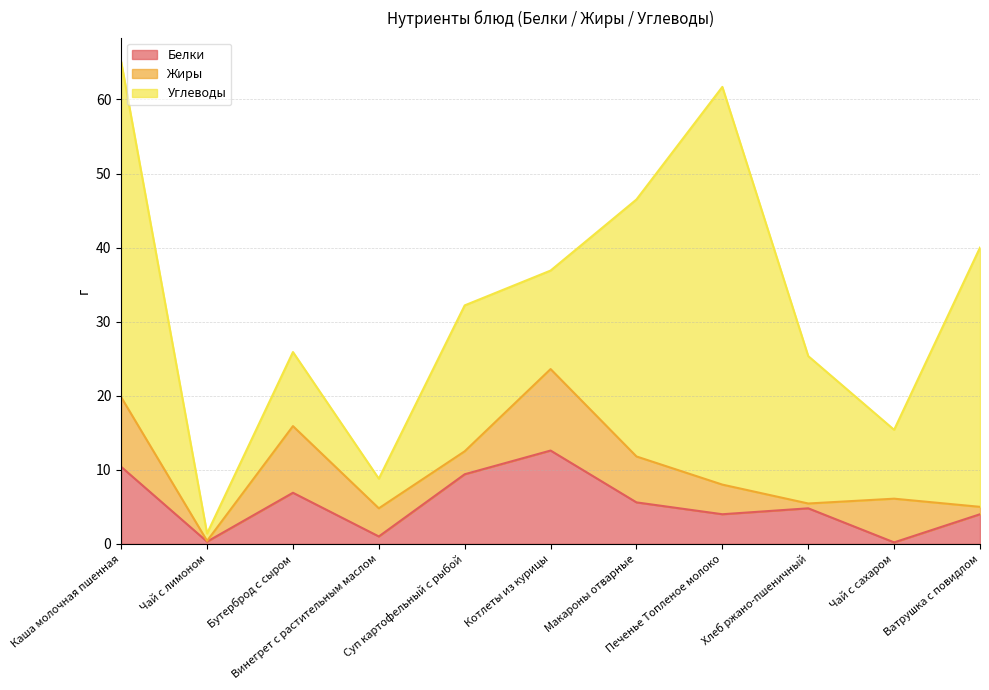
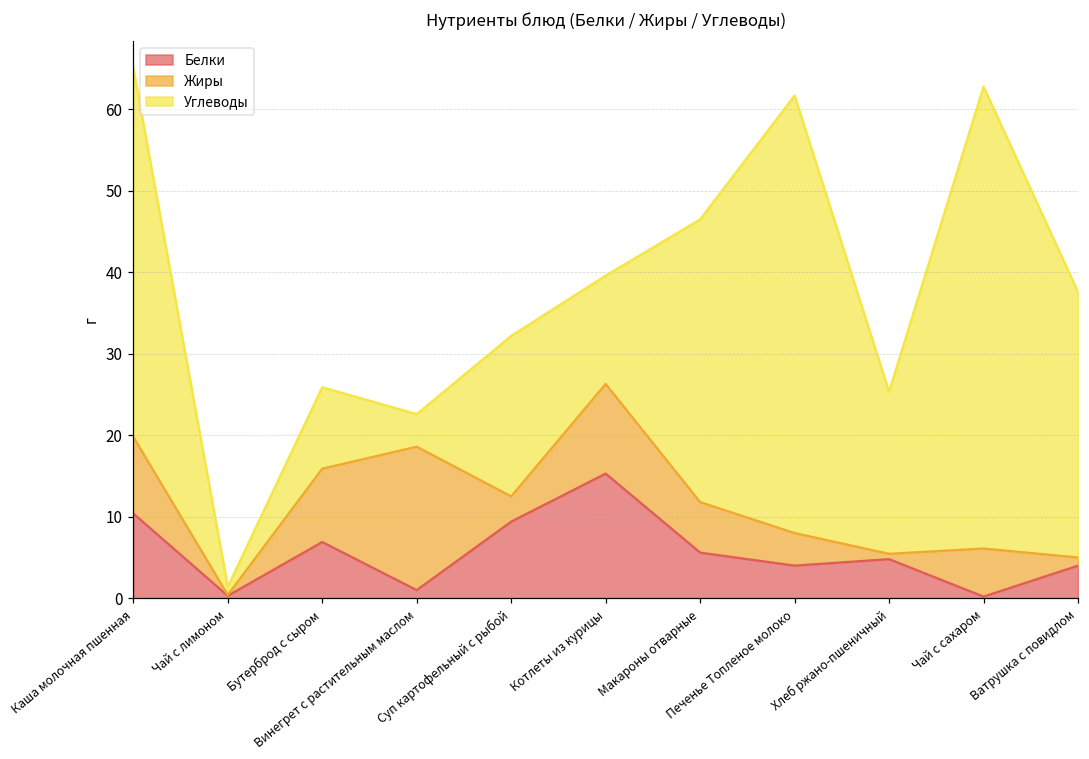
  {
    "Белки": {
      "Каша молочная пшенная": 10,
      "Бутерброд с сыром": 7,
      "Винегрет с растительным маслом": 1,
      "Суп картофельный с рыбой": 9,
-     "Котлеты из курицы": 13,
+     "Котлеты из курицы": 15,
      "Макароны отварные": 6,
      "Печенье Топленое молоко": 4,
      "Хлеб ржано-пшеничный": 5,
      "Чай с сахаром": 0,
      "Ватрушка с повидлом": 4
    },
    "Жиры": {
      "Каша молочная пшенная": 9,
      "Бутерброд с сыром": 9,
-     "Винегрет с растительным маслом": 4,
+     "Винегрет с растительным маслом": 18,
      "Суп картофельный с рыбой": 3,
      "Котлеты из курицы": 11,
      "Макароны отварные": 6,
      "Печенье Топленое молоко": 4,
      "Хлеб ржано-пшеничный": 1,
      "Чай с сахаром": 6,
      "Ватрушка с повидлом": 1
    },
    "Углеводы": {
      "Каша молочная пшенная": 45,
      "Чай с лимоном": 1,
      "Бутерброд с сыром": 10,
      "Винегрет с растительным маслом": 4,
      "Суп картофельный с рыбой": 20,
      "Котлеты из курицы": 13,
      "Макароны отварные": 35,
      "Печенье Топленое молоко": 54,
      "Хлеб ржано-пшеничный": 20,
-     "Чай с сахаром": 9,
-     "Ватрушка с повидлом": 35
+     "Чай с сахаром": 57,
+     "Ватрушка с повидлом": 33
    }
  }
